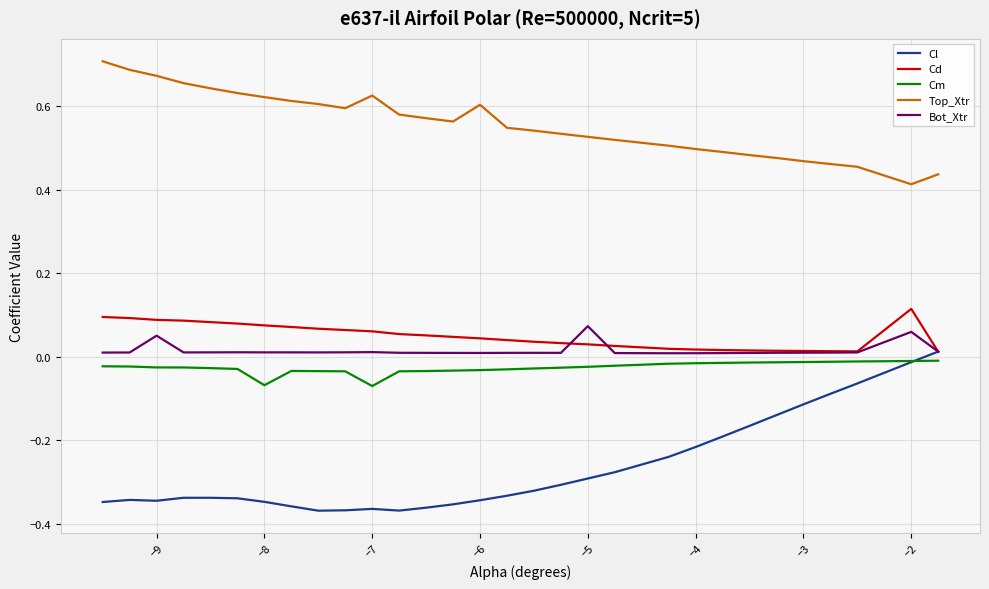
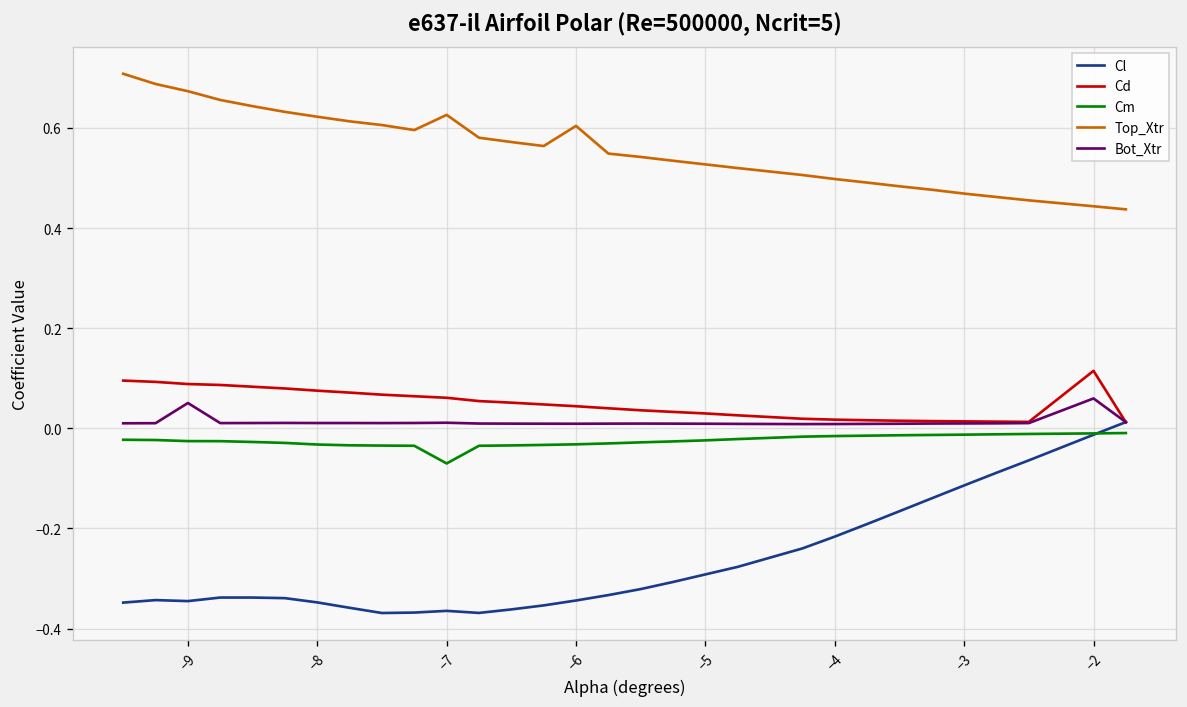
  {
    "Cl": {
      "−9": -0.35,
      "−8": -0.35,
      "−7": -0.36,
      "−6": -0.34,
      "−5": -0.29,
      "−4": -0.22,
      "−3": -0.11
    },
    "Cd": {
      "−9": 0.09,
      "−8": 0.08,
      "−7": 0.06,
      "−6": 0.04,
      "−5": 0.03,
      "−4": 0.02,
      "−2": 0.11
    },
    "Cm": {
      "−9": -0.03,
-     "−8": -0.07,
+     "−8": -0.03,
      "−7": -0.07,
      "−6": -0.03,
      "−5": -0.02,
      "−4": -0.02,
      "−3": -0.01
    },
    "Top_Xtr": {
      "−9": 0.67,
      "−8": 0.62,
      "−7": 0.63,
      "−6": 0.60,
      "−5": 0.53,
      "−4": 0.50,
      "−3": 0.47,
-     "−2": 0.41
+     "−2": 0.44
    },
    "Bot_Xtr": {
      "−9": 0.05,
      "−8": 0.01,
      "−7": 0.01,
      "−6": 0.01,
-     "−5": 0.07,
+     "−5": 0.01,
      "−4": 0.01,
      "−2": 0.06
    }
  }
